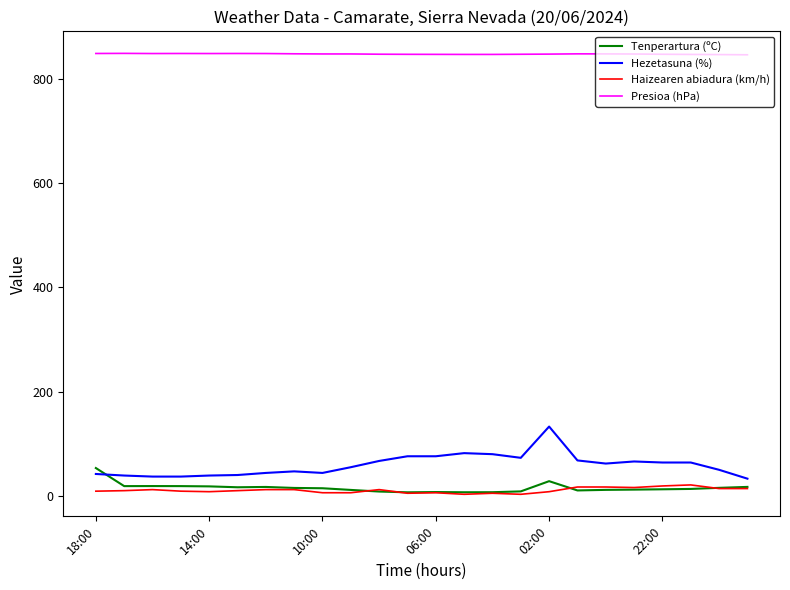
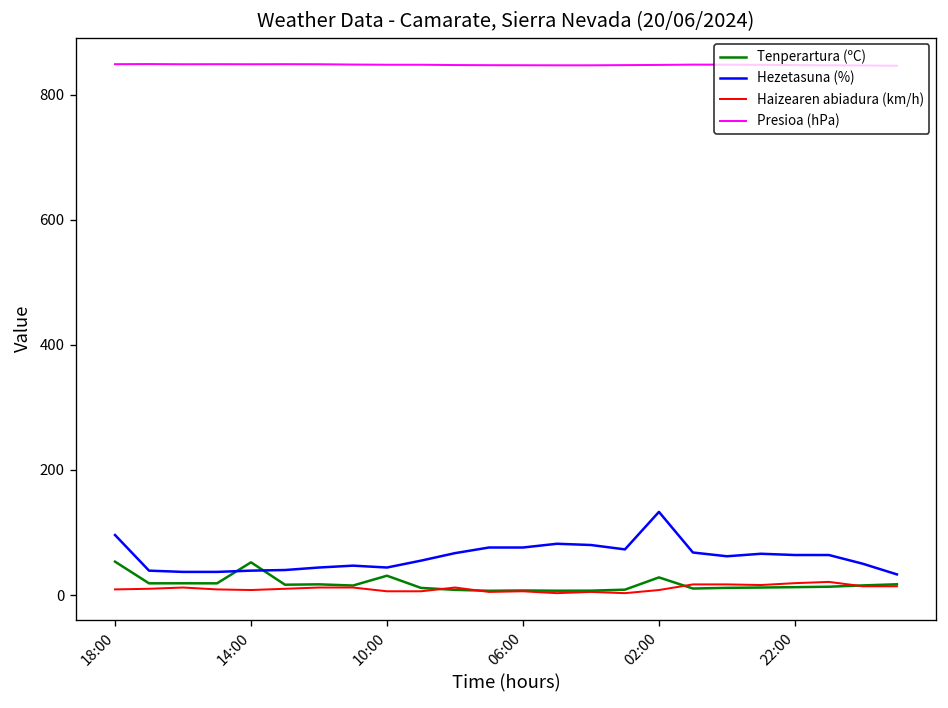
  {
    "Tenperartura (ºC)": {
      "18:00": 50,
-     "14:00": 20,
-     "10:00": 10,
+     "14:00": 50,
+     "10:00": 30,
      "02:00": 30,
      "22:00": 10
    },
    "Hezetasuna (%)": {
-     "18:00": 40,
+     "18:00": 100,
      "14:00": 40,
      "10:00": 40,
      "06:00": 80,
      "02:00": 130,
      "22:00": 60
    },
    "Haizearen abiadura (km/h)": {
      "18:00": 10,
      "14:00": 10,
      "10:00": 10,
      "02:00": 10,
      "22:00": 20
    },
    "Presioa (hPa)": {
      "18:00": 850,
      "14:00": 850,
      "10:00": 850,
      "06:00": 850,
      "02:00": 850
    }
  }
